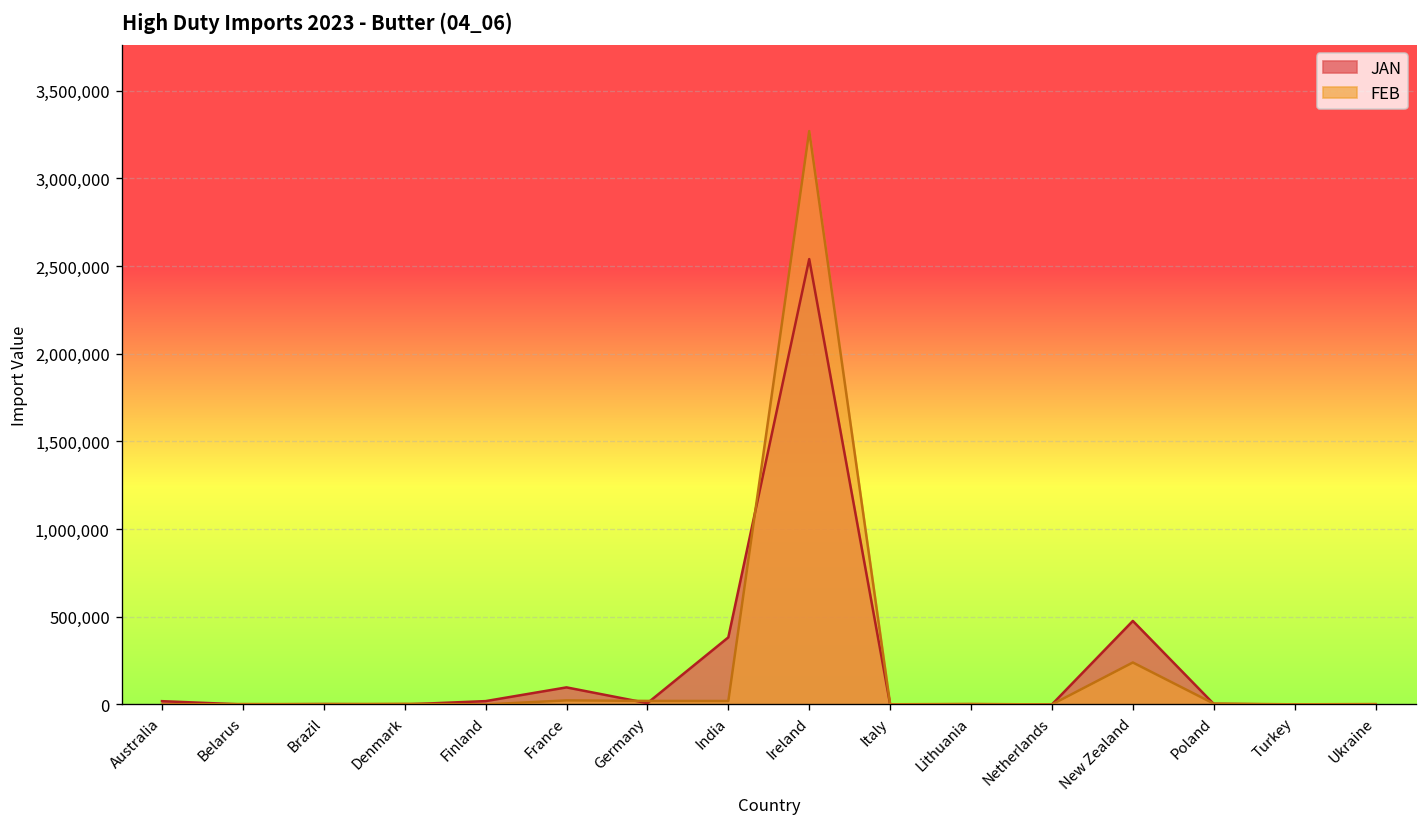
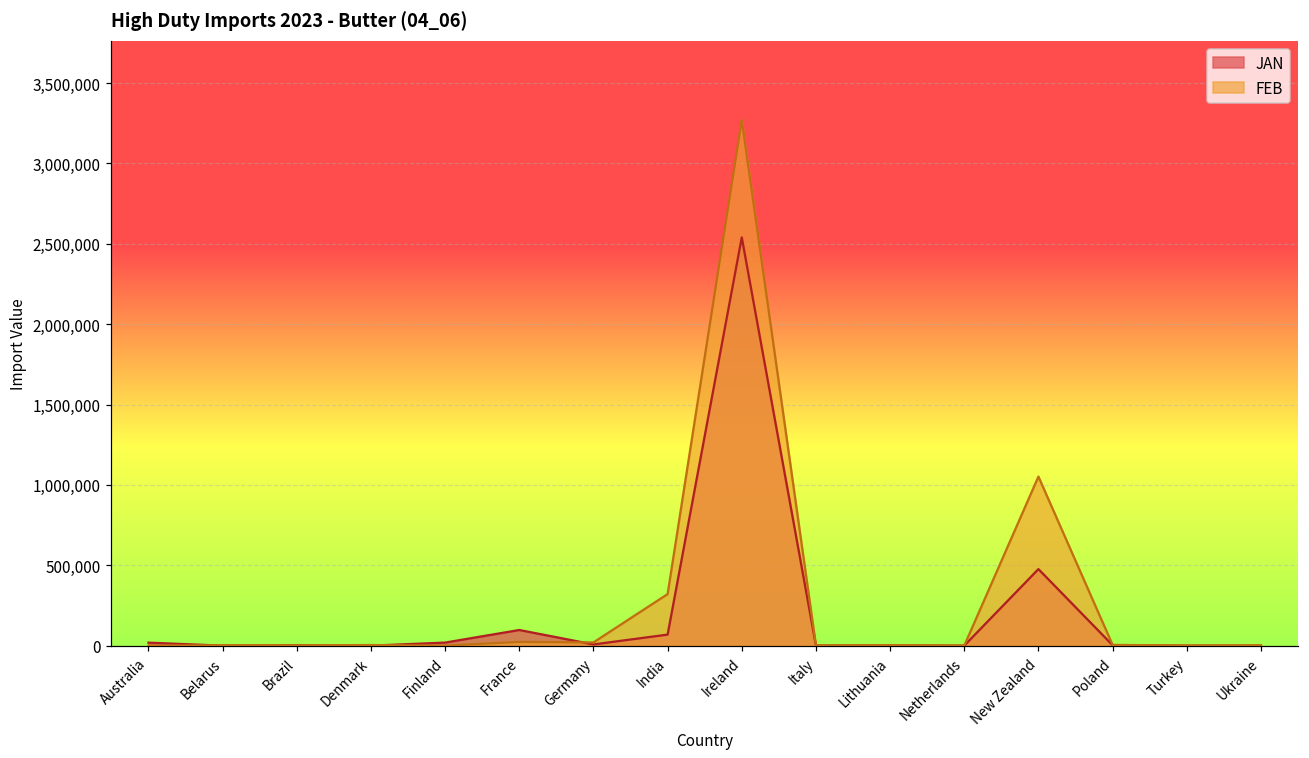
  {
    "JAN": {
      "Australia": "20,000",
      "Finland": "20,000",
      "France": "100,000",
-     "India": "380,000",
+     "India": "70,000",
      "Ireland": "2,540,000",
      "New Zealand": "480,000"
    },
    "FEB": {
      "Australia": "0",
      "Finland": "0",
      "France": "20,000",
-     "India": "20,000",
+     "India": "320,000",
      "Ireland": "3,270,000",
-     "New Zealand": "240,000"
+     "New Zealand": "1,050,000"
    }
  }
